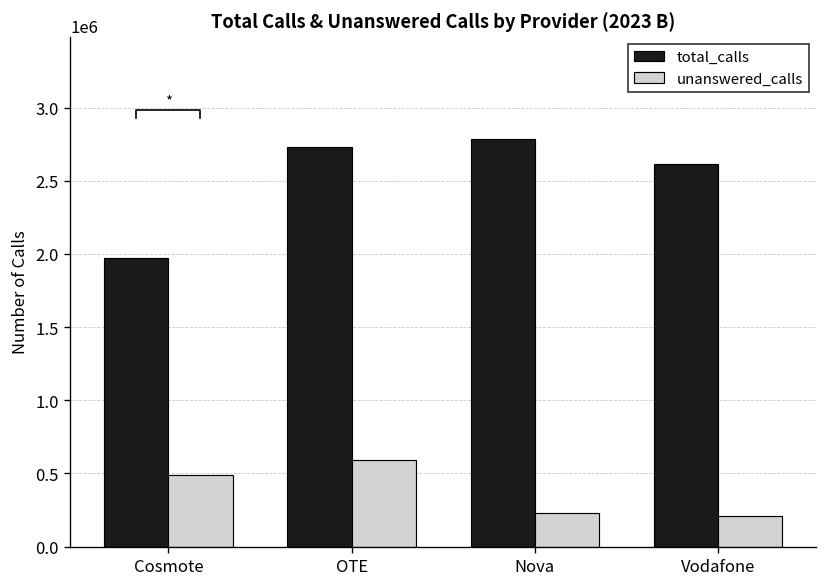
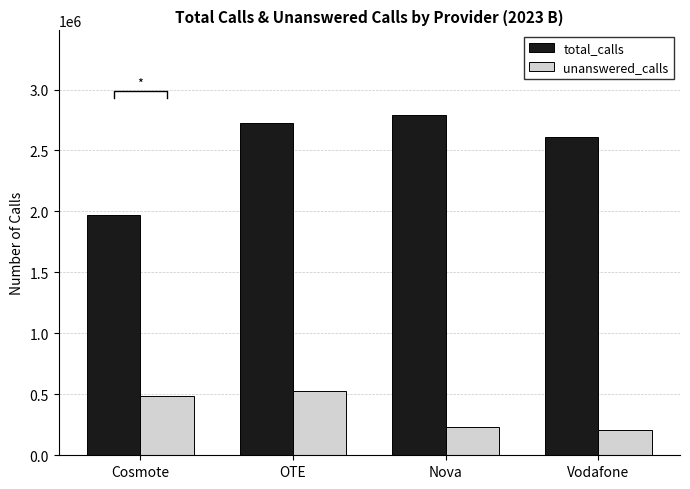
  {
    "unanswered_calls": {
      "Cosmote": 490000,
-     "OTE": 590000,
+     "OTE": 530000,
      "Nova": 230000,
      "Vodafone": 210000
    }
  }
